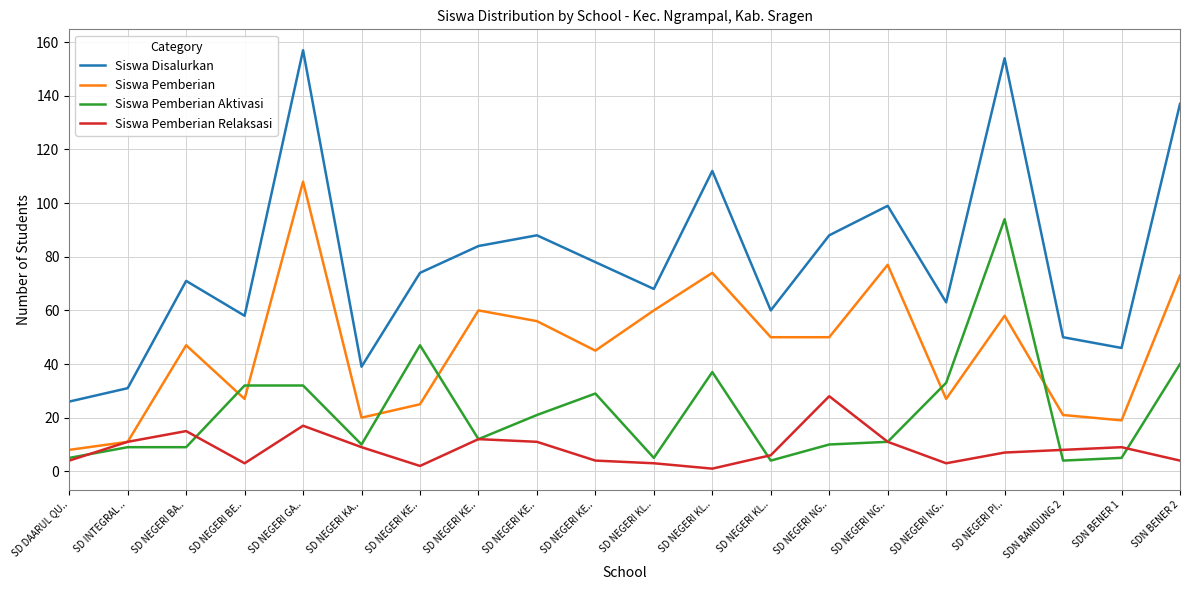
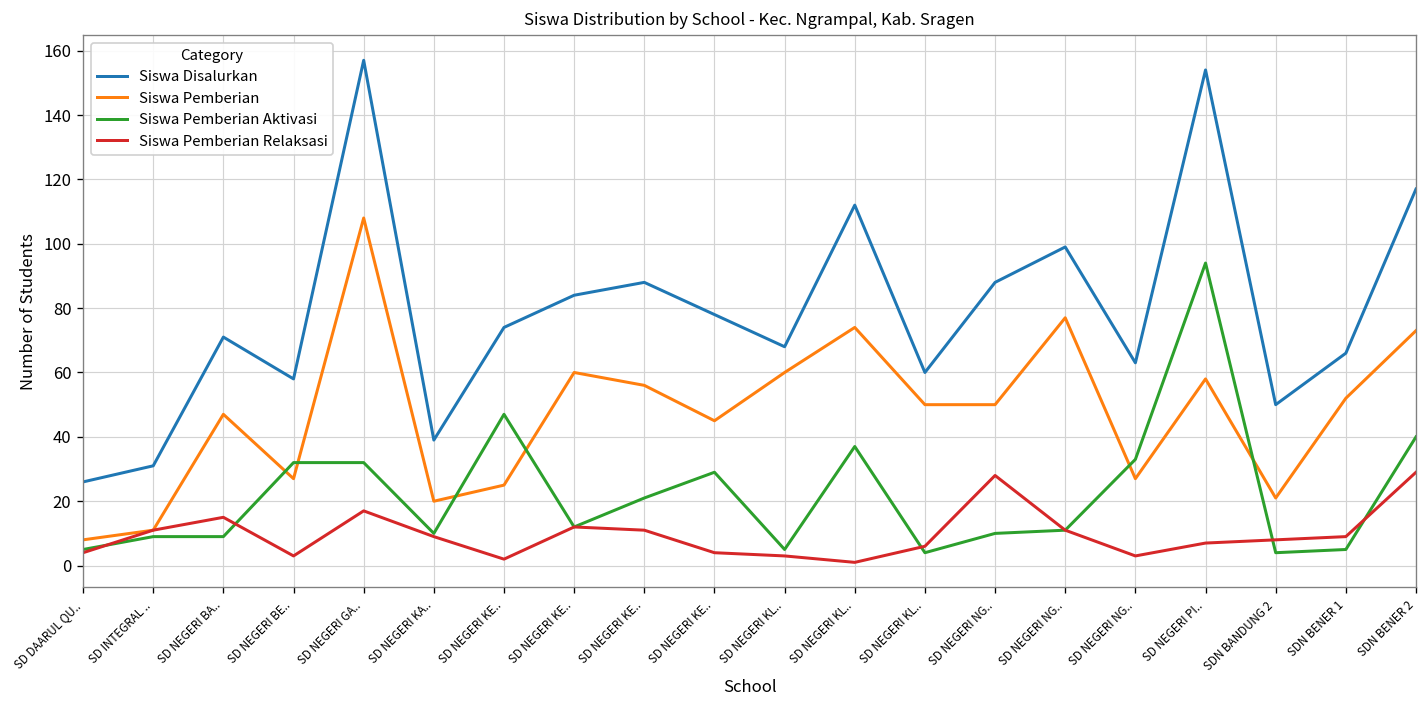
  {
    "Siswa Disalurkan": {
      "SD DAARUL QU..": 26,
      "SD INTEGRAL ..": 31,
      "SD NEGERI BA..": 71,
      "SD NEGERI BE..": 58,
      "SD NEGERI GA..": 157,
      "SD NEGERI KA..": 39,
      "SD NEGERI PI..": 154,
      "SDN BANDUNG 2": 50,
-     "SDN BENER 1": 46,
-     "SDN BENER 2": 137
+     "SDN BENER 1": 66,
+     "SDN BENER 2": 117
    },
    "Siswa Pemberian": {
      "SD DAARUL QU..": 8,
      "SD NEGERI BA..": 47,
      "SD NEGERI BE..": 27,
      "SD NEGERI GA..": 108,
      "SD NEGERI KA..": 20,
      "SD NEGERI PI..": 58,
      "SDN BANDUNG 2": 21,
-     "SDN BENER 1": 19,
+     "SDN BENER 1": 52,
      "SDN BENER 2": 73
    },
    "Siswa Pemberian Aktivasi": {
      "SD DAARUL QU..": 5,
      "SD INTEGRAL ..": 9,
      "SD NEGERI BA..": 9,
      "SD NEGERI BE..": 32,
      "SD NEGERI GA..": 32,
      "SD NEGERI KA..": 10,
      "SD NEGERI PI..": 94,
      "SDN BANDUNG 2": 4,
      "SDN BENER 1": 5,
      "SDN BENER 2": 40
    },
    "Siswa Pemberian Relaksasi": {
      "SD DAARUL QU..": 4,
      "SD NEGERI BA..": 15,
      "SD NEGERI BE..": 3,
      "SD NEGERI GA..": 17,
      "SD NEGERI KA..": 9,
      "SD NEGERI PI..": 7,
      "SDN BANDUNG 2": 8,
      "SDN BENER 1": 9,
-     "SDN BENER 2": 4
+     "SDN BENER 2": 29
    }
  }
